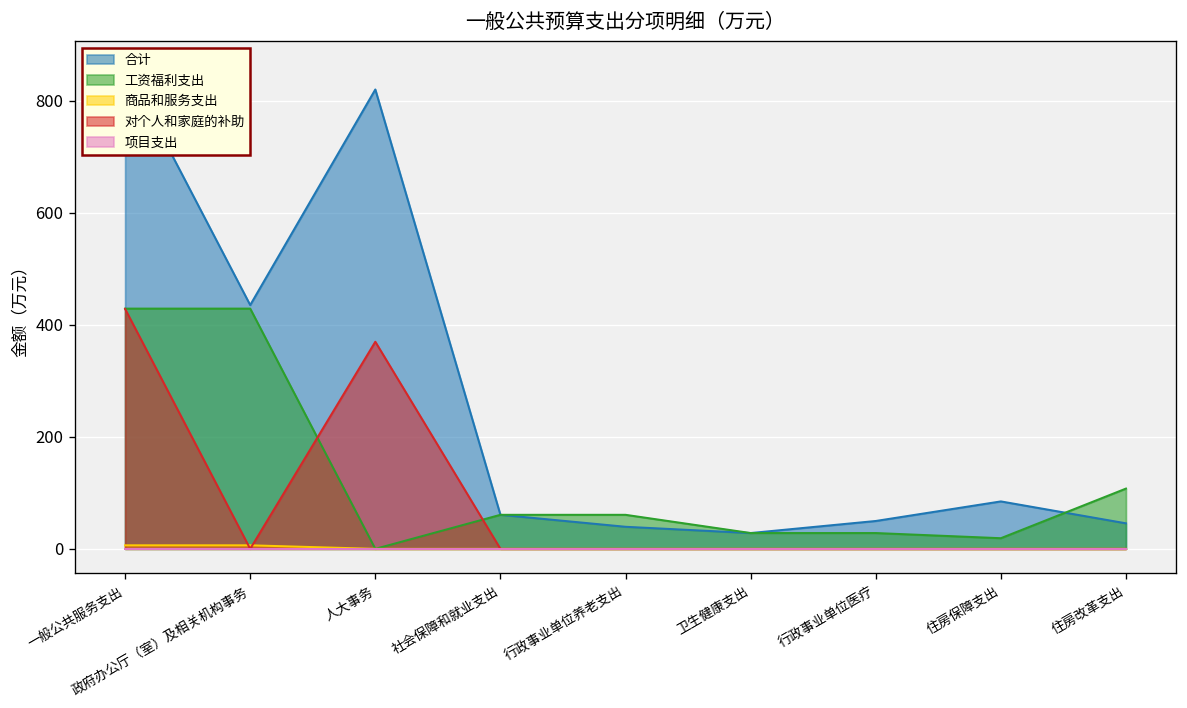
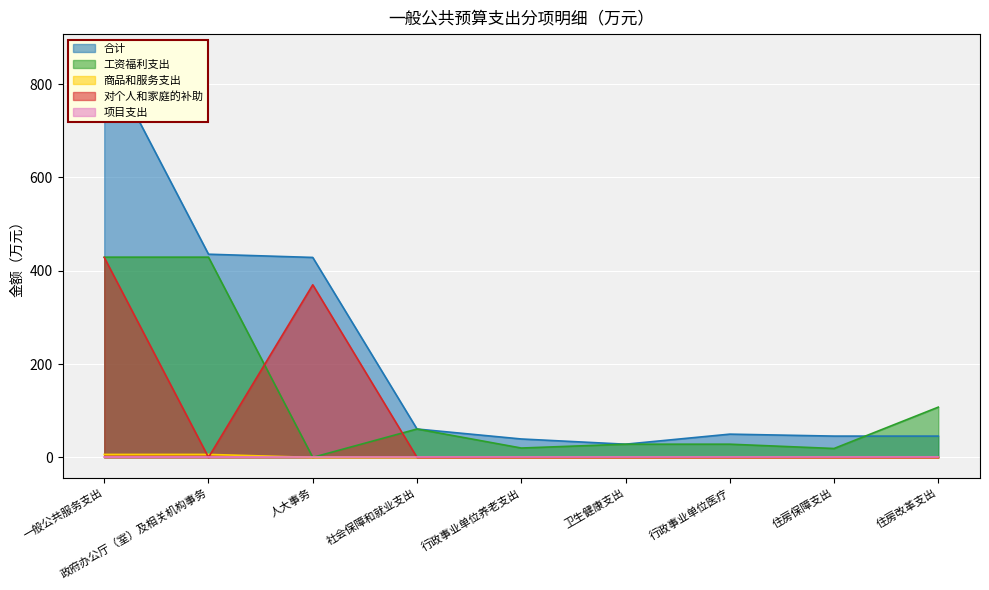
  {
    "合计": {
      "政府办公厅（室）及相关机构事务": 440,
-     "人大事务": 820,
+     "人大事务": 430,
      "行政事业单位养老支出": 40,
      "行政事业单位医疗": 50,
-     "住房保障支出": 80,
+     "住房保障支出": 50,
      "住房改革支出": 50
    },
    "工资福利支出": {
      "政府办公厅（室）及相关机构事务": 430,
-     "行政事业单位养老支出": 60,
+     "行政事业单位养老支出": 20,
      "行政事业单位医疗": 30,
      "住房保障支出": 20,
      "住房改革支出": 110
    },
    "商品和服务支出": {
      "一般公共服务支出": 10,
      "政府办公厅（室）及相关机构事务": 10
    },
    "对个人和家庭的补助": {
      "人大事务": 370
    },
    "项目支出": {
      "一般公共服务支出": 0
    }
  }
